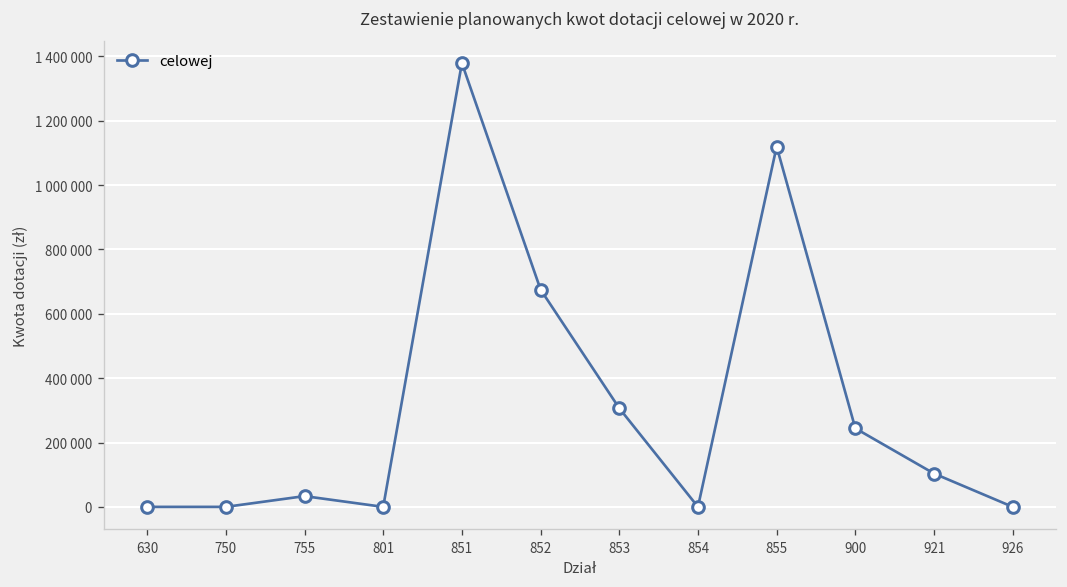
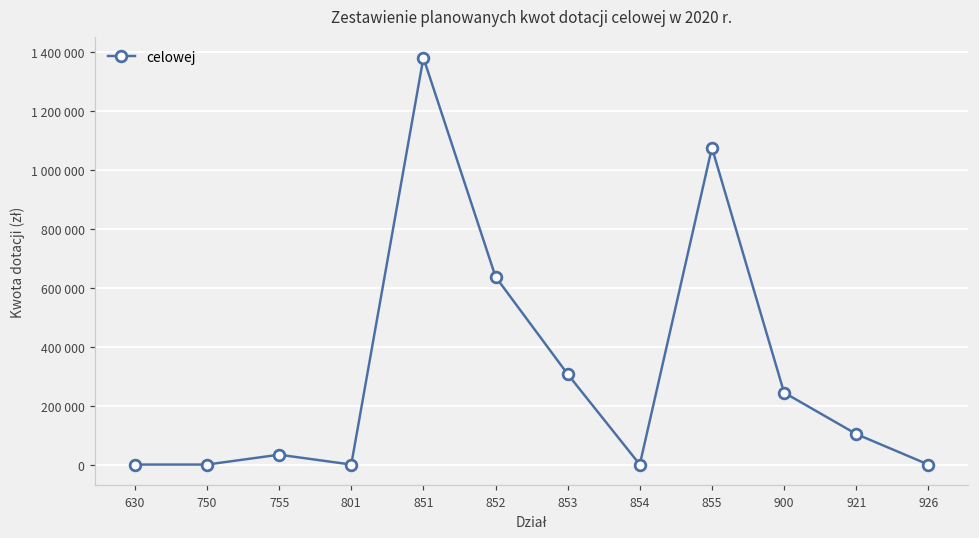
  {
    "630": 0,
    "750": 0,
    "755": 30000,
    "801": 0,
    "851": 1380000,
-   "852": 680000,
+   "852": 640000,
    "853": 310000,
    "854": 0,
-   "855": 1120000,
+   "855": 1070000,
    "900": 240000,
    "921": 100000,
    "926": 0
  }
